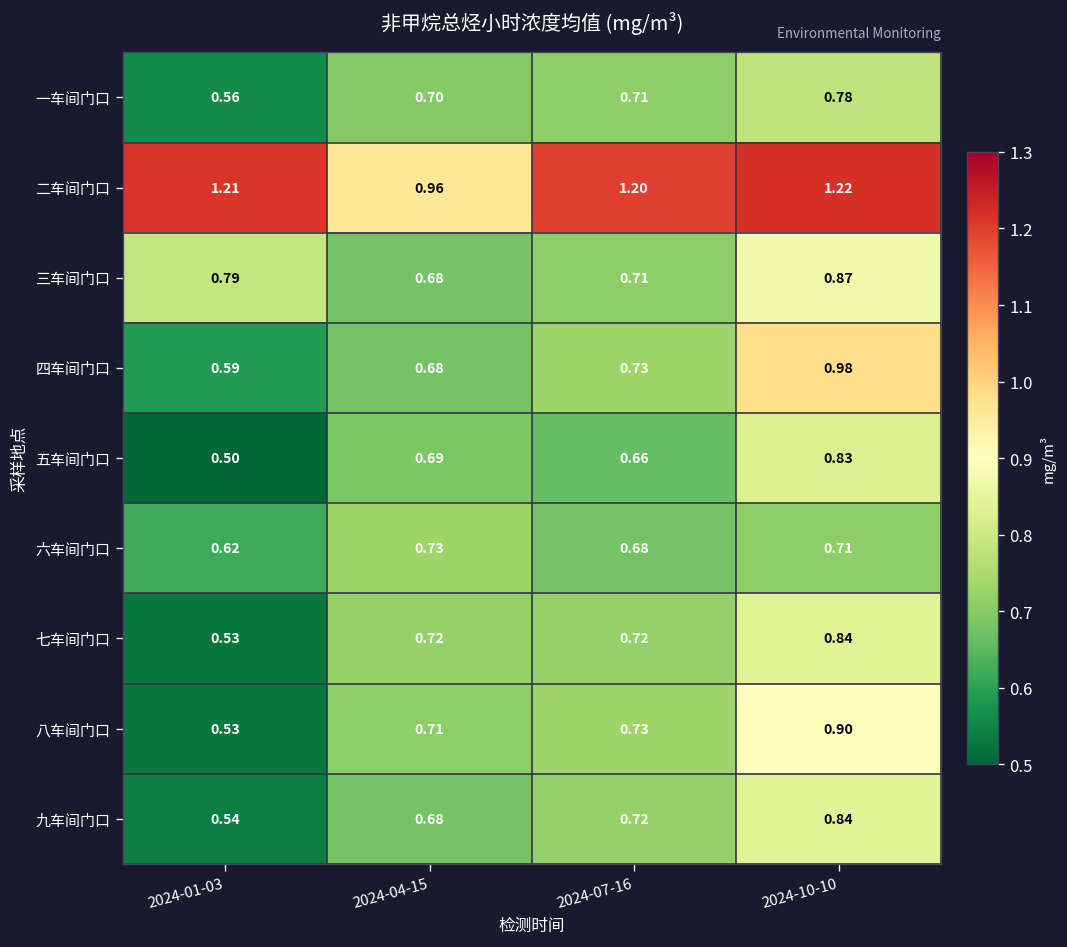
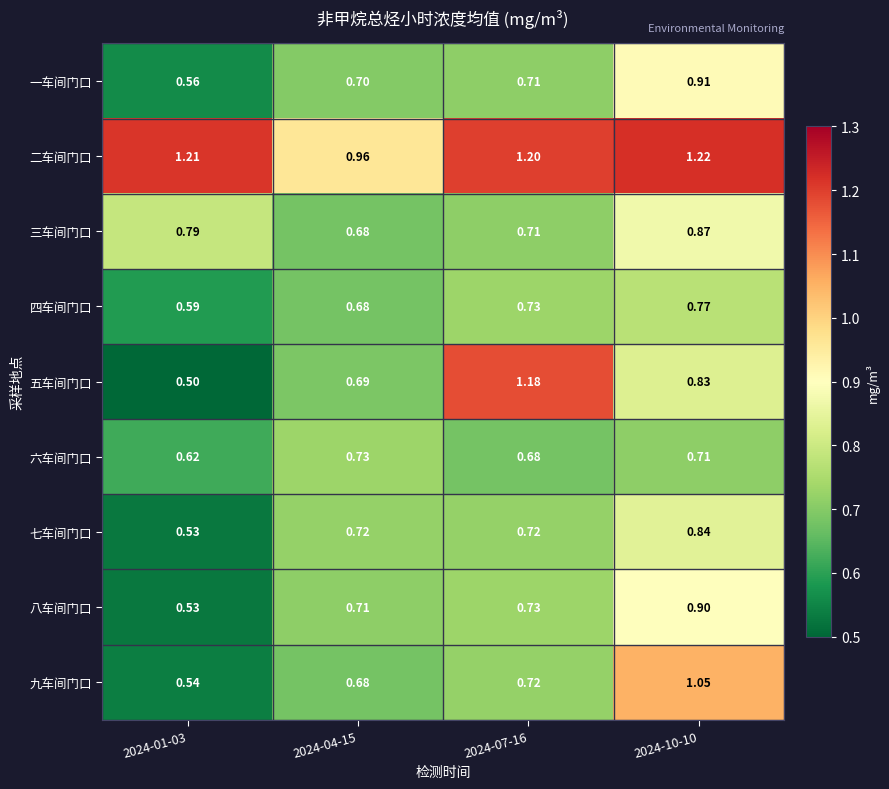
  {
    "一车间门口": {
      "2024-01-03": 0.56,
      "2024-04-15": 0.70,
      "2024-07-16": 0.71,
-     "2024-10-10": 0.78
+     "2024-10-10": 0.91
    },
    "二车间门口": {
      "2024-01-03": 1.21,
      "2024-04-15": 0.96,
      "2024-07-16": 1.20,
      "2024-10-10": 1.22
    },
    "三车间门口": {
      "2024-01-03": 0.79,
      "2024-04-15": 0.68,
      "2024-07-16": 0.71,
      "2024-10-10": 0.87
    },
    "四车间门口": {
      "2024-01-03": 0.59,
      "2024-04-15": 0.68,
      "2024-07-16": 0.73,
-     "2024-10-10": 0.98
+     "2024-10-10": 0.77
    },
    "五车间门口": {
      "2024-01-03": 0.50,
      "2024-04-15": 0.69,
-     "2024-07-16": 0.66,
+     "2024-07-16": 1.18,
      "2024-10-10": 0.83
    },
    "六车间门口": {
      "2024-01-03": 0.62,
      "2024-04-15": 0.73,
      "2024-07-16": 0.68,
      "2024-10-10": 0.71
    },
    "七车间门口": {
      "2024-01-03": 0.53,
      "2024-04-15": 0.72,
      "2024-07-16": 0.72,
      "2024-10-10": 0.84
    },
    "八车间门口": {
      "2024-01-03": 0.53,
      "2024-04-15": 0.71,
      "2024-07-16": 0.73,
      "2024-10-10": 0.90
    },
    "九车间门口": {
      "2024-01-03": 0.54,
      "2024-04-15": 0.68,
      "2024-07-16": 0.72,
-     "2024-10-10": 0.84
+     "2024-10-10": 1.05
    }
  }
